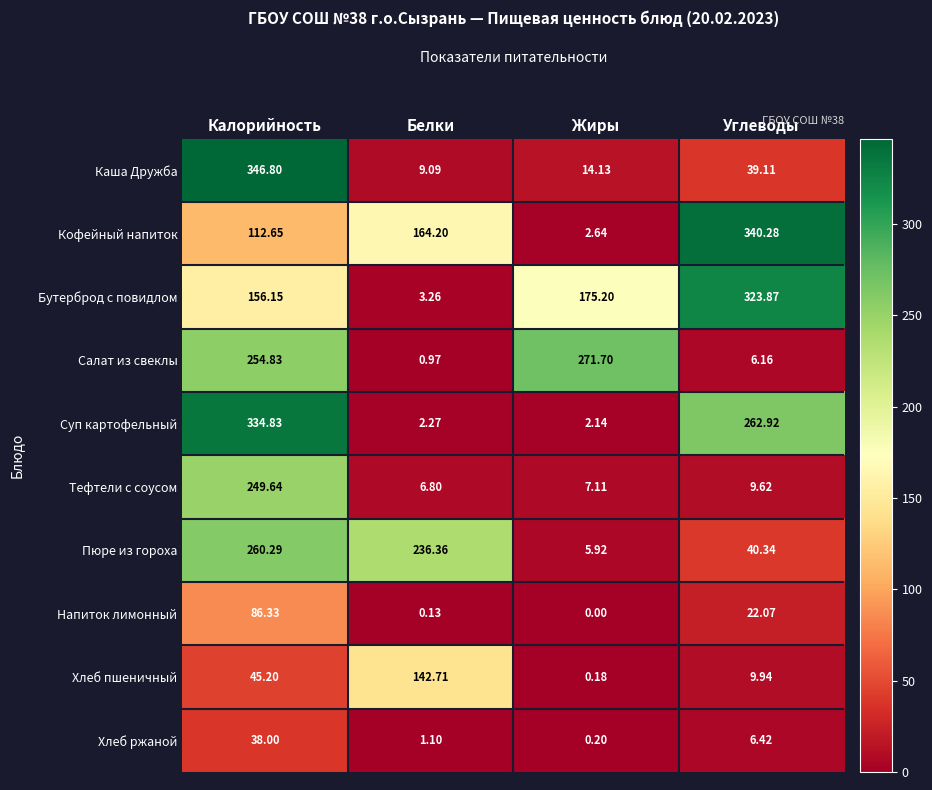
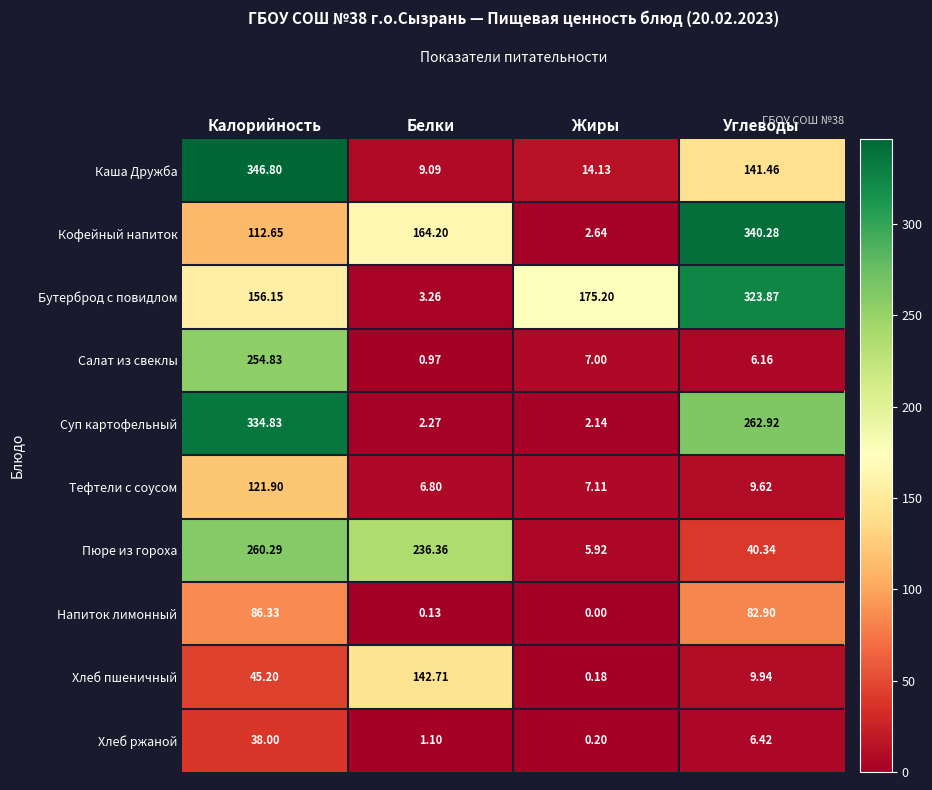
  {
    "Каша Дружба": {
      "Калорийность": 346.80,
      "Белки": 9.09,
      "Жиры": 14.13,
-     "Углеводы": 39.11
+     "Углеводы": 141.46
    },
    "Кофейный напиток": {
      "Калорийность": 112.65,
      "Белки": 164.20,
      "Жиры": 2.64,
      "Углеводы": 340.28
    },
    "Бутерброд с повидлом": {
      "Калорийность": 156.15,
      "Белки": 3.26,
      "Жиры": 175.20,
      "Углеводы": 323.87
    },
    "Салат из свеклы": {
      "Калорийность": 254.83,
      "Белки": 0.97,
-     "Жиры": 271.70,
+     "Жиры": 7.00,
      "Углеводы": 6.16
    },
    "Суп картофельный": {
      "Калорийность": 334.83,
      "Белки": 2.27,
      "Жиры": 2.14,
      "Углеводы": 262.92
    },
    "Тефтели с соусом": {
-     "Калорийность": 249.64,
+     "Калорийность": 121.90,
      "Белки": 6.80,
      "Жиры": 7.11,
      "Углеводы": 9.62
    },
    "Пюре из гороха": {
      "Калорийность": 260.29,
      "Белки": 236.36,
      "Жиры": 5.92,
      "Углеводы": 40.34
    },
    "Напиток лимонный": {
      "Калорийность": 86.33,
      "Белки": 0.13,
      "Жиры": 0.00,
-     "Углеводы": 22.07
+     "Углеводы": 82.90
    },
    "Хлеб пшеничный": {
      "Калорийность": 45.20,
      "Белки": 142.71,
      "Жиры": 0.18,
      "Углеводы": 9.94
    },
    "Хлеб ржаной": {
      "Калорийность": 38.00,
      "Белки": 1.10,
      "Жиры": 0.20,
      "Углеводы": 6.42
    }
  }
